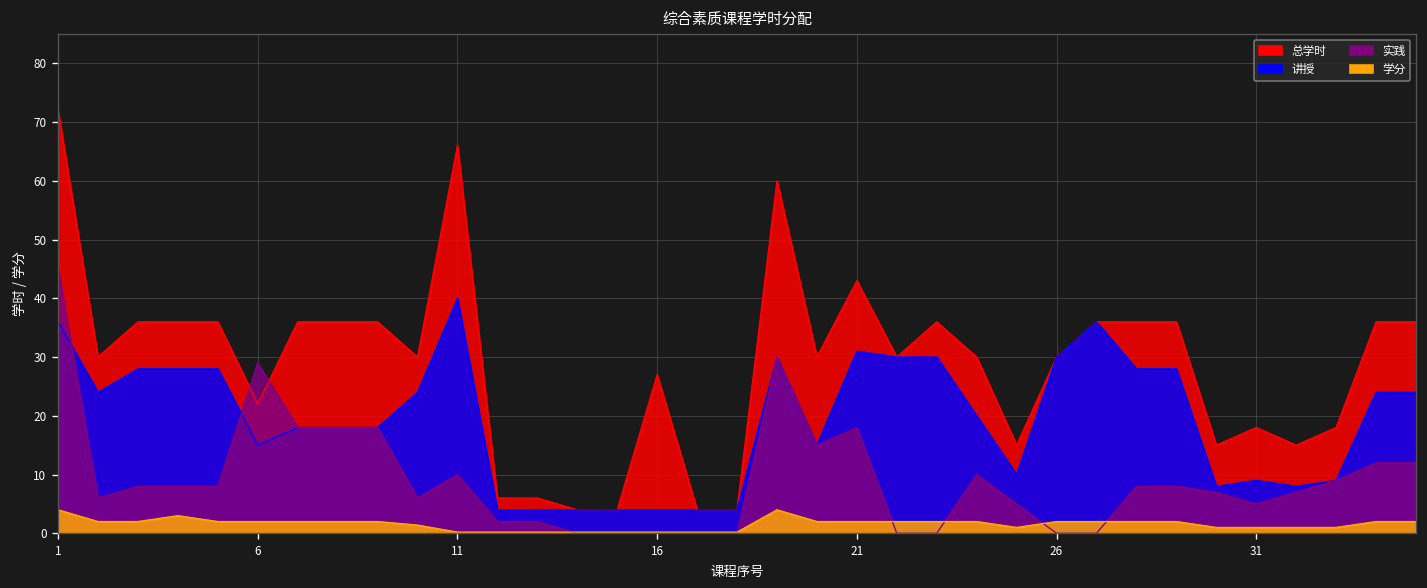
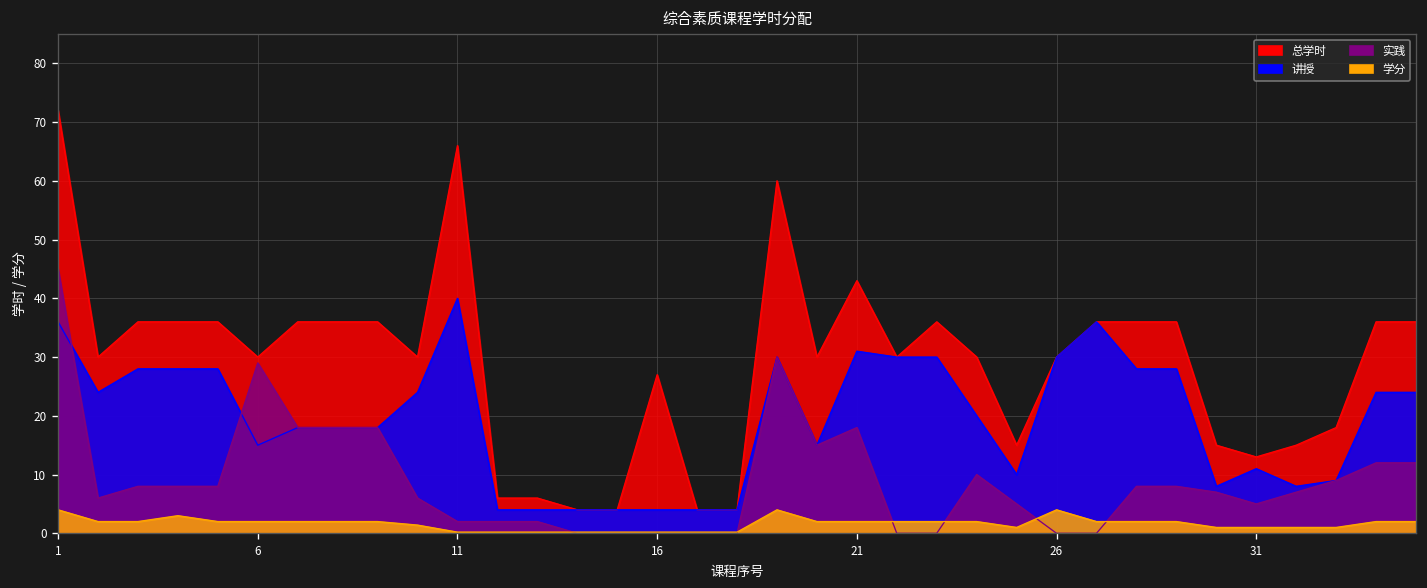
  {
    "总学时": {
      "1": 72,
-     "6": 22,
+     "6": 30,
      "11": 66,
      "16": 27,
      "21": 43,
-     "31": 18
+     "31": 13
    },
    "讲授": {
      "1": 36,
      "6": 15,
      "11": 40,
      "16": 4,
      "21": 31,
-     "31": 9
+     "31": 11
    },
    "实践": {
      "1": 45,
      "6": 29,
-     "11": 10,
+     "11": 2,
      "21": 18,
      "26": 0,
      "31": 5
    },
    "学分": {
      "1": 4,
      "6": 2,
      "11": 0,
      "21": 2,
-     "26": 2,
+     "26": 4,
      "31": 1
    }
  }
